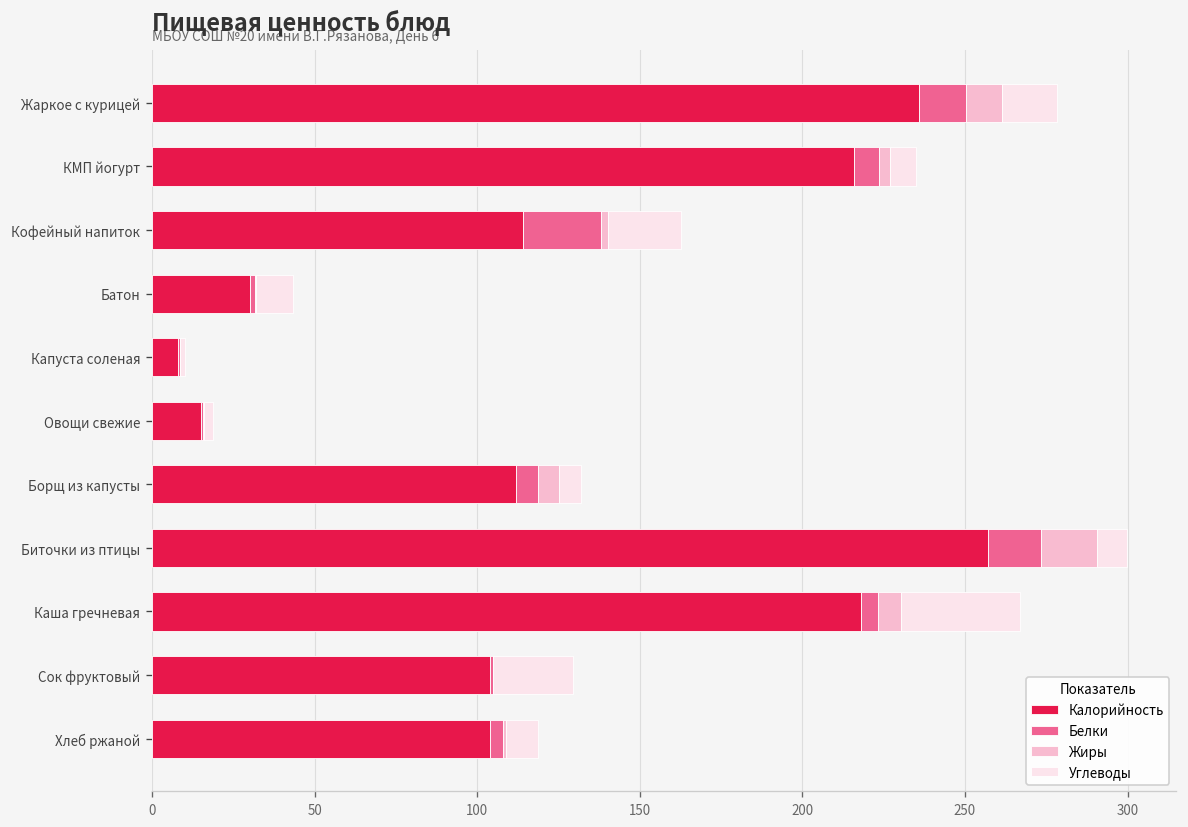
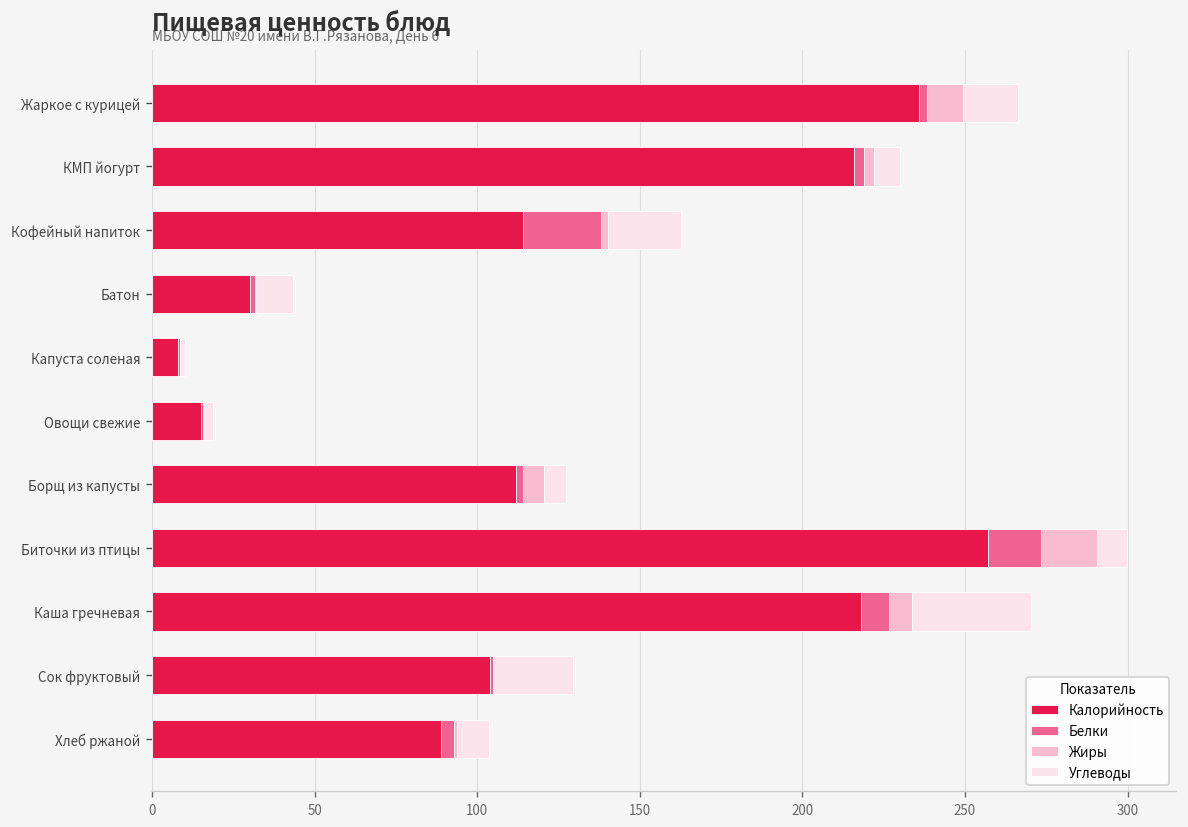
  {
    "Калорийность": {
      "Жаркое с курицей": 236,
      "КМП йогурт": 216,
      "Кофейный напиток": 114,
      "Батон": 30,
      "Капуста соленая": 8,
      "Овощи свежие": 15,
      "Борщ из капусты": 112,
      "Биточки из птицы": 257,
      "Каша гречневая": 218,
      "Сок фруктовый": 104,
-     "Хлеб ржаной": 104
+     "Хлеб ржаной": 89
    },
    "Белки": {
-     "Жаркое с курицей": 14,
-     "КМП йогурт": 8,
+     "Жаркое с курицей": 2,
+     "КМП йогурт": 3,
      "Кофейный напиток": 24,
      "Батон": 2,
-     "Борщ из капусты": 7,
+     "Борщ из капусты": 2,
      "Биточки из птицы": 17,
-     "Каша гречневая": 5,
+     "Каша гречневая": 9,
      "Хлеб ржаной": 4
    }
  }
